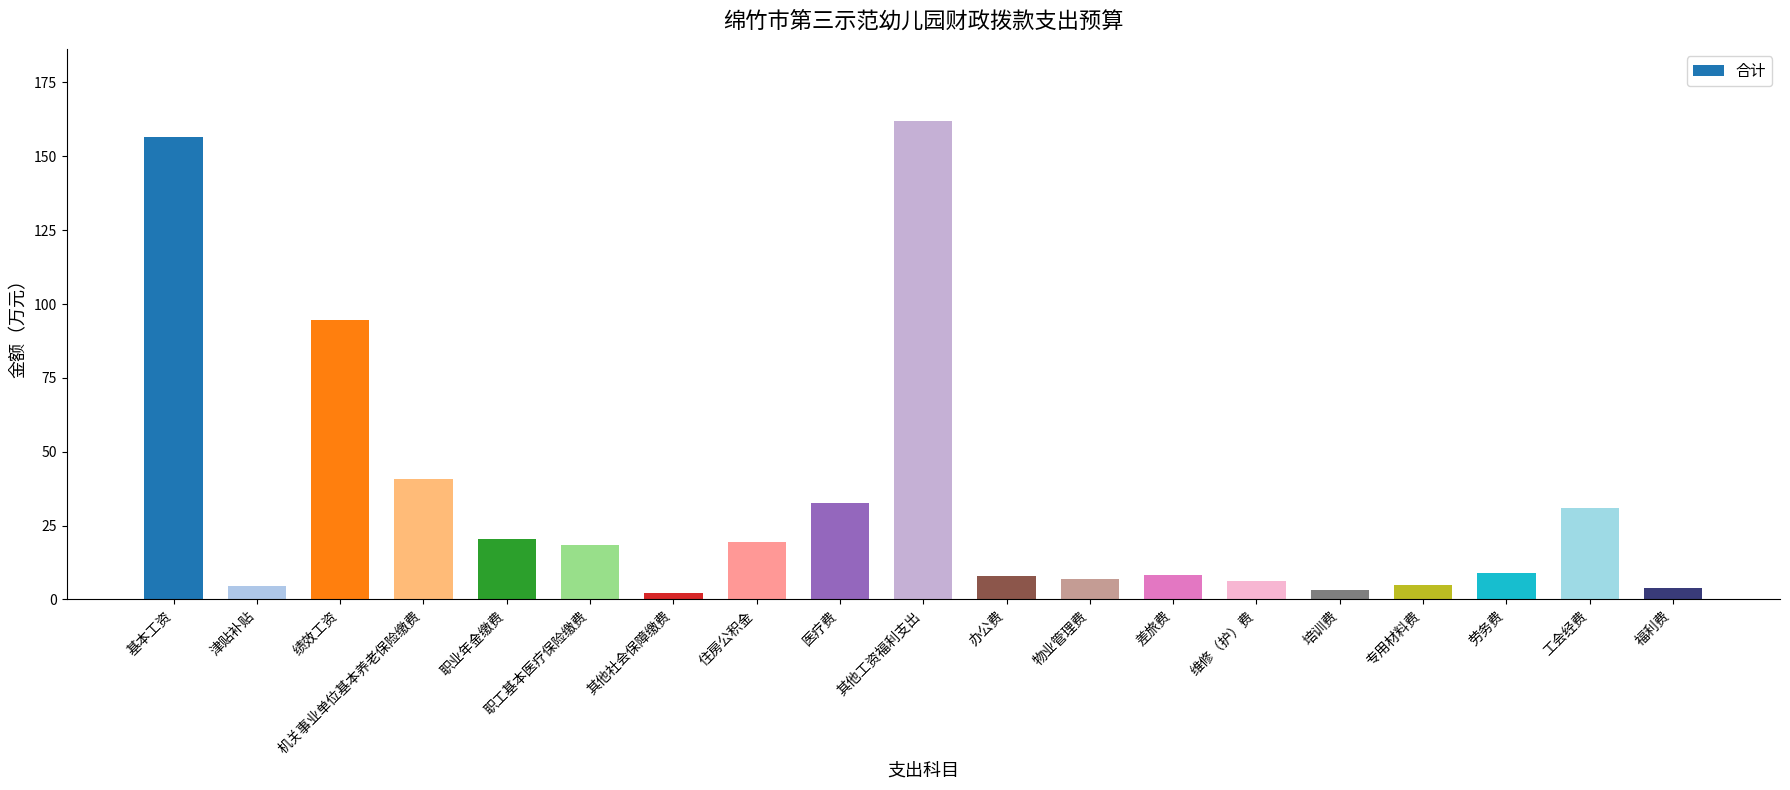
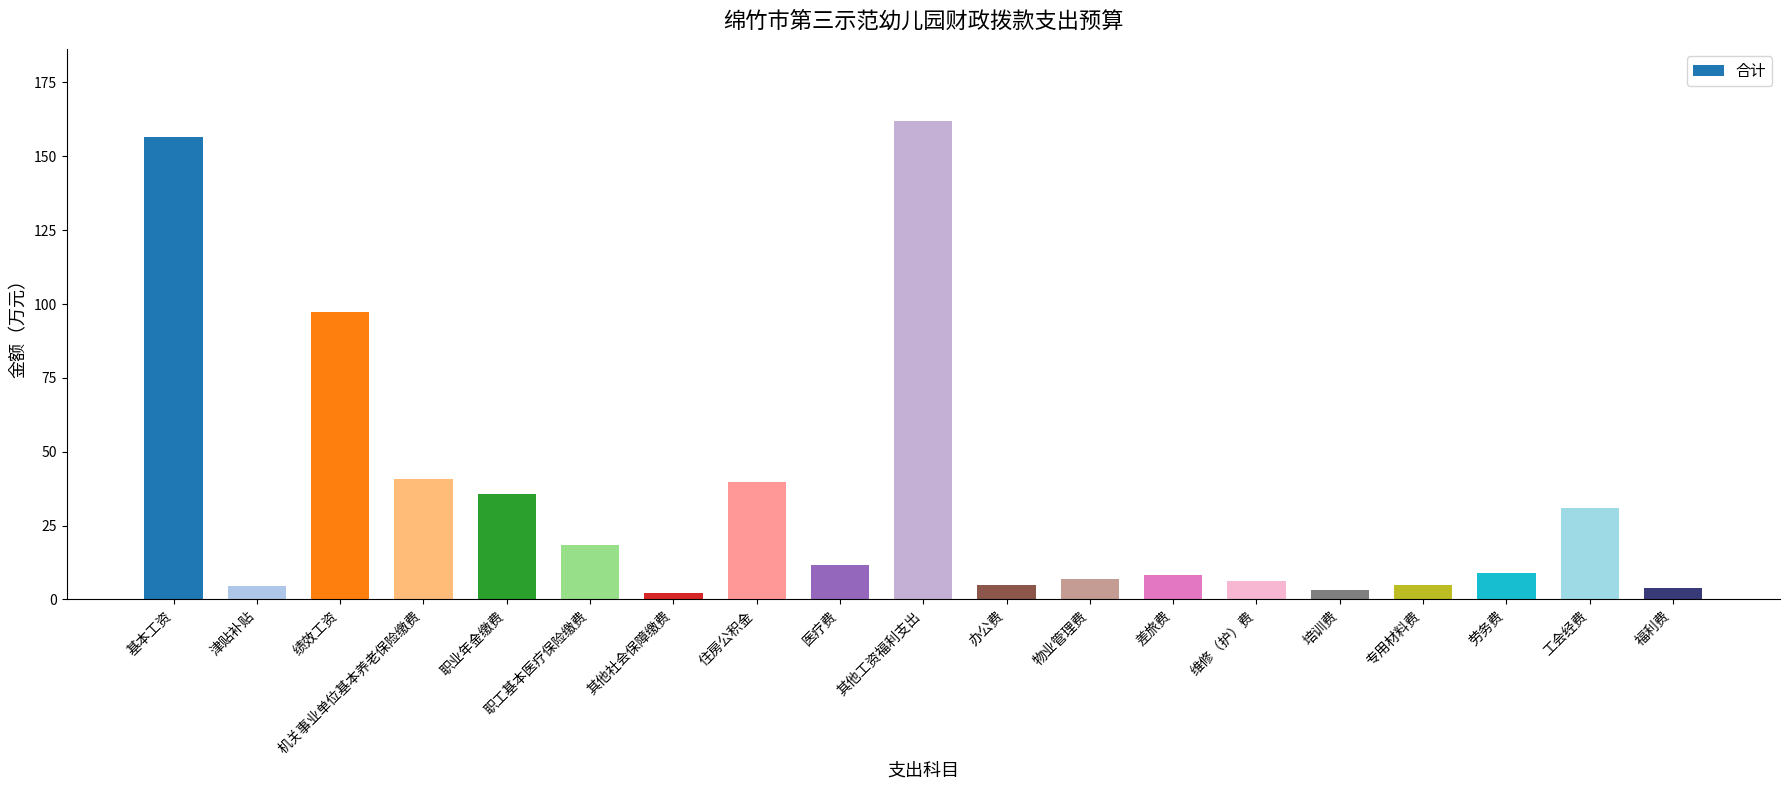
  {
    "基本工资": 156,
    "津贴补贴": 4,
-   "绩效工资": 95,
+   "绩效工资": 97,
    "机关事业单位基本养老保险缴费": 41,
-   "职业年金缴费": 20,
+   "职业年金缴费": 36,
    "职工基本医疗保险缴费": 18,
    "其他社会保障缴费": 2,
-   "住房公积金": 20,
-   "医疗费": 33,
+   "住房公积金": 40,
+   "医疗费": 12,
    "其他工资福利支出": 162,
-   "办公费": 8,
+   "办公费": 5,
    "物业管理费": 7,
    "差旅费": 8,
    "维修（护）费": 6,
    "培训费": 3,
    "专用材料费": 5,
    "劳务费": 9,
    "工会经费": 31,
    "福利费": 4
  }
